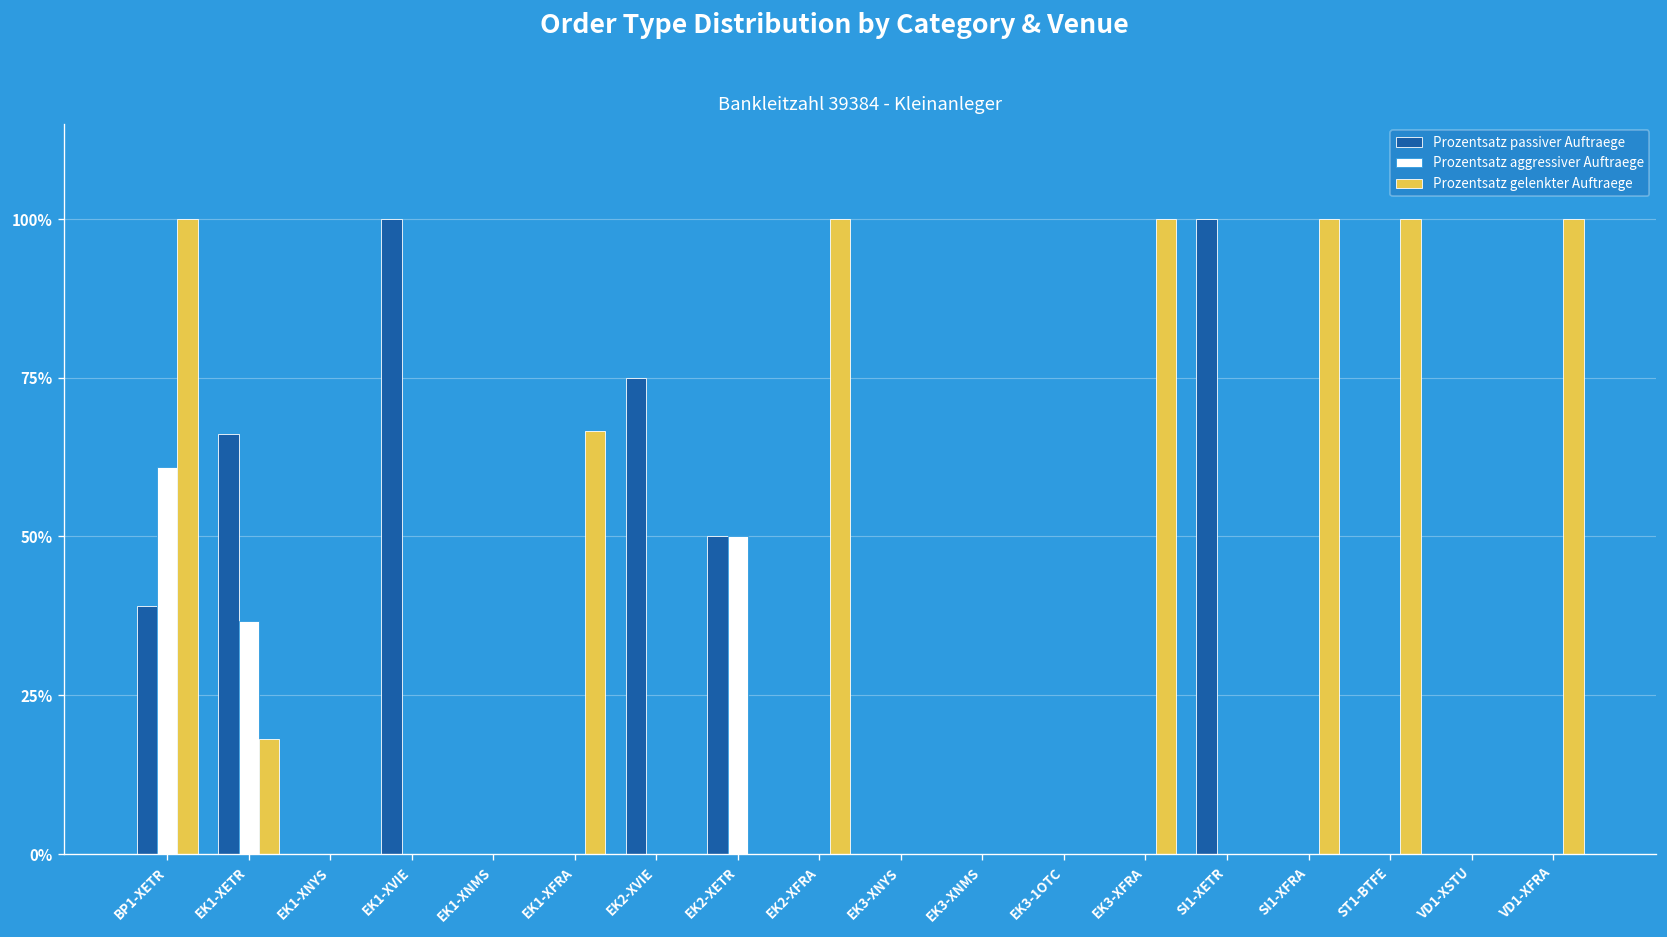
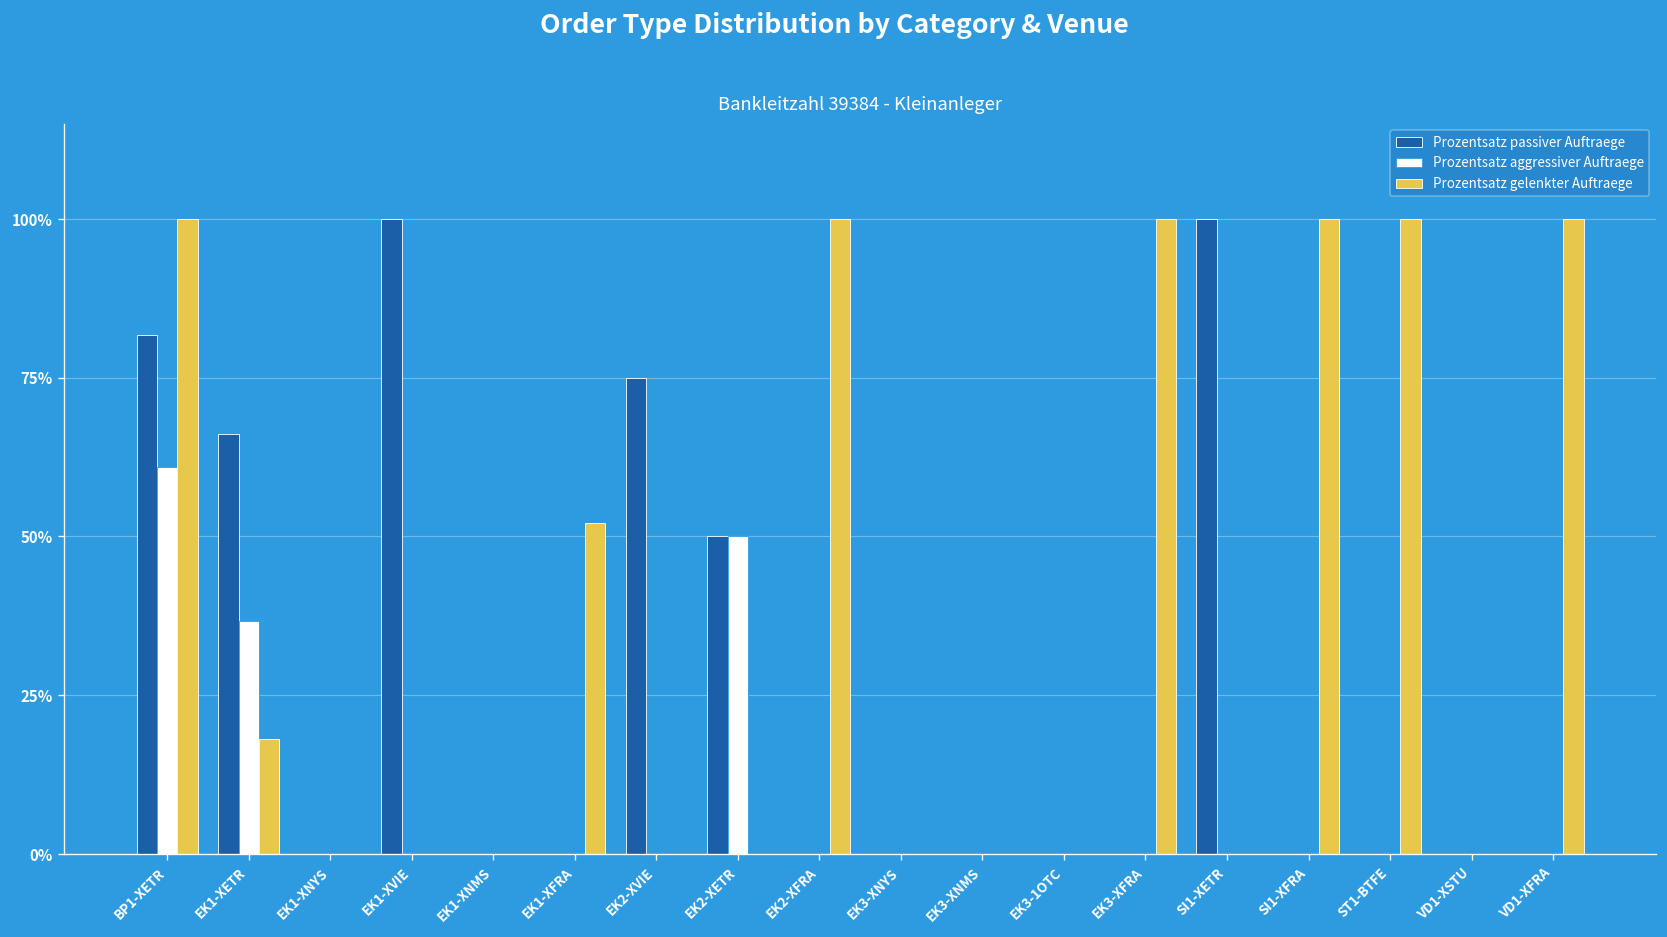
  {
    "Prozentsatz passiver Auftraege": {
-     "BP1-XETR": "39%",
+     "BP1-XETR": "82%",
      "EK1-XETR": "66%",
      "EK1-XNYS": "0%",
      "EK1-XVIE": "100%",
      "EK1-XNMS": "0%",
      "EK1-XFRA": "0%",
      "EK2-XVIE": "75%",
      "EK2-XETR": "50%",
      "EK2-XFRA": "0%",
      "EK3-XNYS": "0%",
      "EK3-XNMS": "0%",
      "EK3-1OTC": "0%",
      "EK3-XFRA": "0%",
      "SI1-XETR": "100%",
      "SI1-XFRA": "0%",
      "ST1-BTFE": "0%",
      "VD1-XSTU": "0%",
      "VD1-XFRA": "0%"
    },
    "Prozentsatz aggressiver Auftraege": {
      "BP1-XETR": "61%",
      "EK1-XETR": "37%",
      "EK1-XNYS": "0%",
      "EK1-XVIE": "0%",
      "EK1-XNMS": "0%",
      "EK1-XFRA": "0%",
      "EK2-XVIE": "0%",
      "EK2-XETR": "50%",
      "EK2-XFRA": "0%",
      "EK3-XNYS": "0%",
      "EK3-XNMS": "0%",
      "EK3-1OTC": "0%",
      "EK3-XFRA": "0%",
      "SI1-XETR": "0%",
      "SI1-XFRA": "0%",
      "ST1-BTFE": "0%",
      "VD1-XSTU": "0%",
      "VD1-XFRA": "0%"
    },
    "Prozentsatz gelenkter Auftraege": {
      "BP1-XETR": "100%",
      "EK1-XETR": "18%",
      "EK1-XNYS": "0%",
      "EK1-XVIE": "0%",
      "EK1-XNMS": "0%",
-     "EK1-XFRA": "67%",
+     "EK1-XFRA": "52%",
      "EK2-XVIE": "0%",
      "EK2-XETR": "0%",
      "EK2-XFRA": "100%",
      "EK3-XNYS": "0%",
      "EK3-XNMS": "0%",
      "EK3-1OTC": "0%",
      "EK3-XFRA": "100%",
      "SI1-XETR": "0%",
      "SI1-XFRA": "100%",
      "ST1-BTFE": "100%",
      "VD1-XSTU": "0%",
      "VD1-XFRA": "100%"
    }
  }
